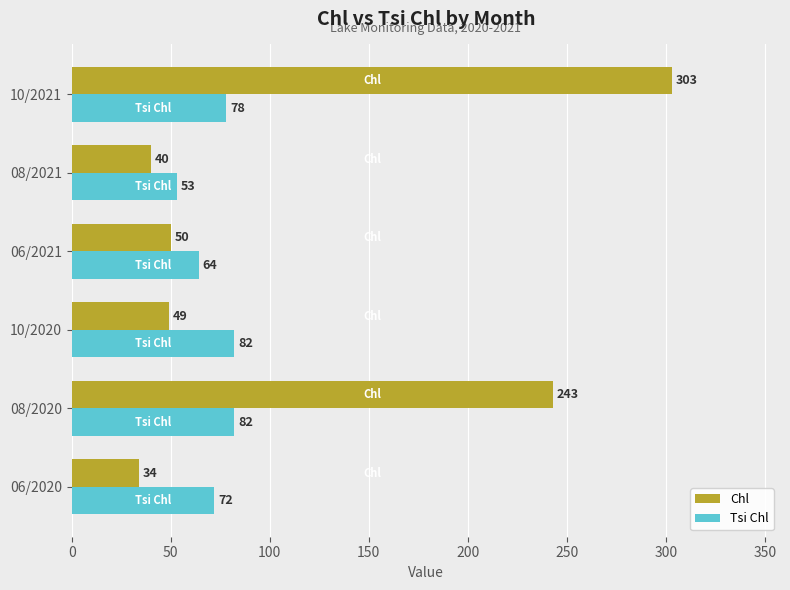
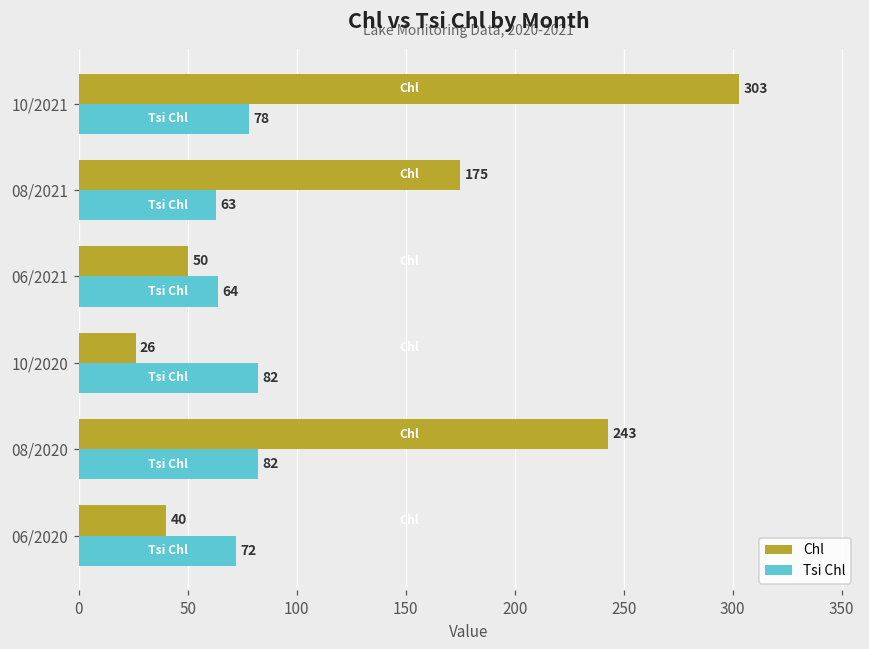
  {
    "Chl": {
      "10/2021": 303,
-     "08/2021": 40,
+     "08/2021": 175,
      "06/2021": 50,
-     "10/2020": 49,
+     "10/2020": 26,
      "08/2020": 243,
-     "06/2020": 34
+     "06/2020": 40
    },
    "Tsi Chl": {
      "10/2021": 78,
-     "08/2021": 53,
+     "08/2021": 63,
      "06/2021": 64,
      "10/2020": 82,
      "08/2020": 82,
      "06/2020": 72
    }
  }
